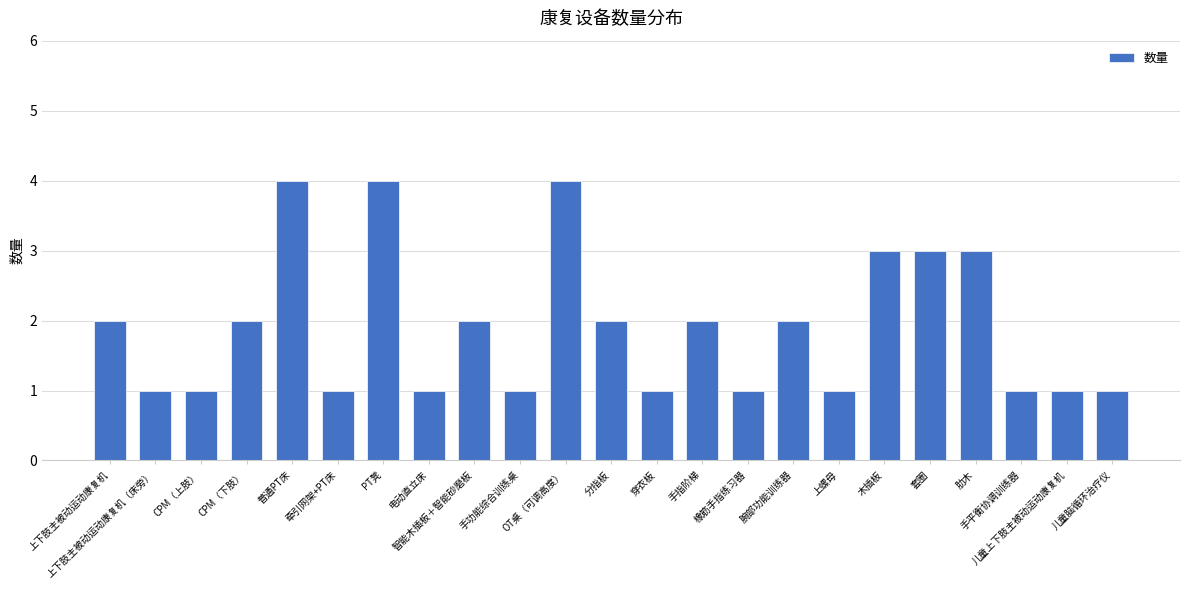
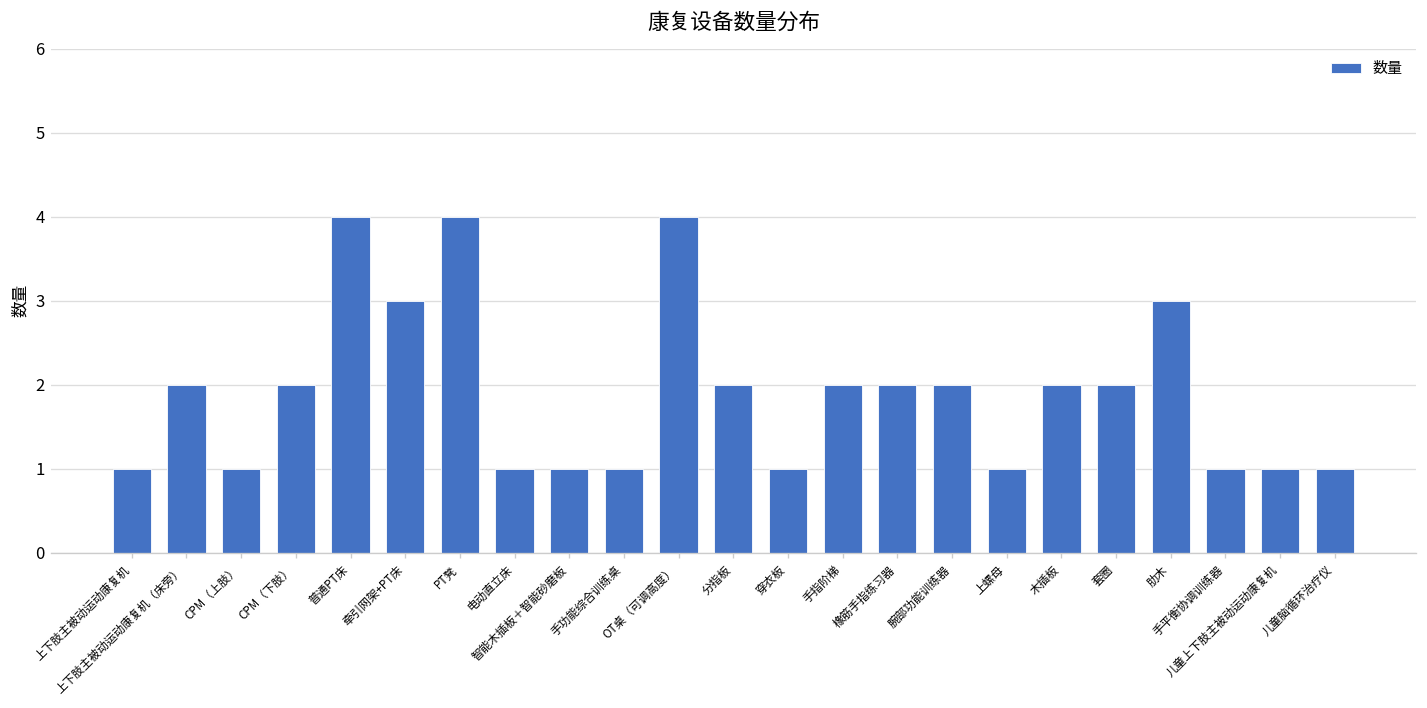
  {
-   "上下肢主被动运动康复机": 2,
-   "上下肢主被动运动康复机（床旁）": 1,
+   "上下肢主被动运动康复机": 1,
+   "上下肢主被动运动康复机（床旁）": 2,
    "CPM（上肢）": 1,
    "CPM（下肢）": 2,
    "普通PT床": 4,
-   "牵引网架+PT床": 1,
+   "牵引网架+PT床": 3,
    "PT凳": 4,
    "电动直立床": 1,
-   "智能木插板＋智能砂磨板": 2,
+   "智能木插板＋智能砂磨板": 1,
    "手功能综合训练桌": 1,
    "OT桌（可调高度）": 4,
    "分指板": 2,
    "穿衣板": 1,
    "手指阶梯": 2,
-   "橡筋手指练习器": 1,
+   "橡筋手指练习器": 2,
    "腕部功能训练器": 2,
    "上螺母": 1,
-   "木插板": 3,
-   "套圈": 3,
+   "木插板": 2,
+   "套圈": 2,
    "肋木": 3,
    "手平衡协调训练器": 1,
    "儿童上下肢主被动运动康复机": 1,
    "儿童脑循环治疗仪": 1
  }
